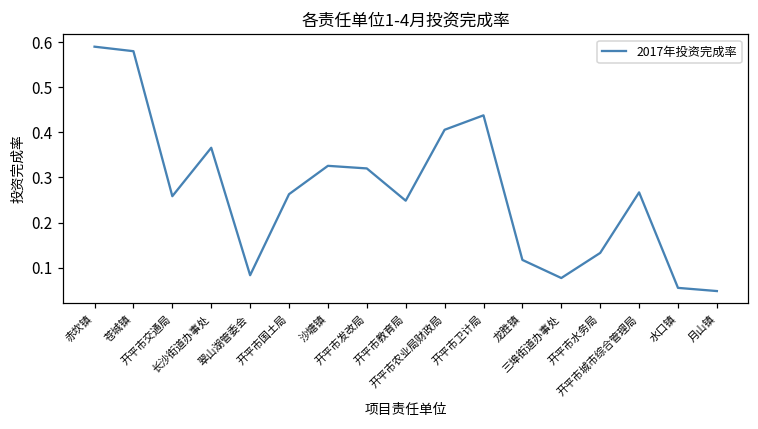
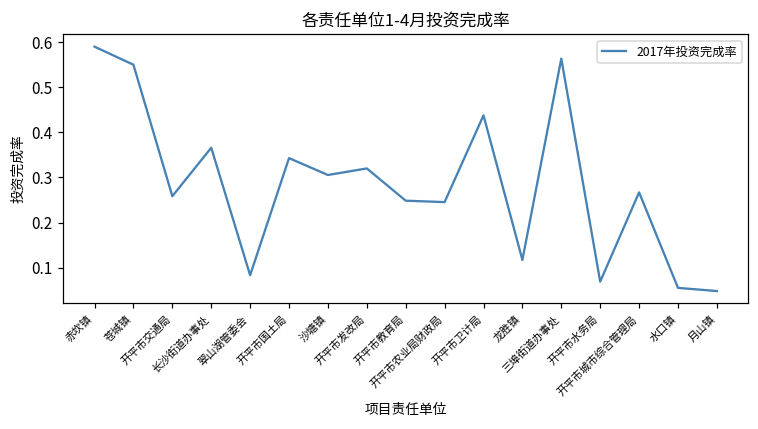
  {
    "赤坎镇": 0.59,
-   "苍城镇": 0.58,
+   "苍城镇": 0.55,
    "开平市交通局": 0.26,
    "长沙街道办事处": 0.37,
    "翠山湖管委会": 0.08,
-   "开平市国土局": 0.26,
-   "沙塘镇": 0.33,
+   "开平市国土局": 0.34,
+   "沙塘镇": 0.31,
    "开平市发改局": 0.32,
    "开平市教育局": 0.25,
-   "开平市农业局财政局": 0.41,
+   "开平市农业局财政局": 0.25,
    "开平市卫计局": 0.44,
    "龙胜镇": 0.12,
-   "三埠街道办事处": 0.08,
-   "开平市水务局": 0.13,
+   "三埠街道办事处": 0.56,
+   "开平市水务局": 0.07,
    "开平市城市综合管理局": 0.27,
    "水口镇": 0.06,
    "月山镇": 0.05
  }
